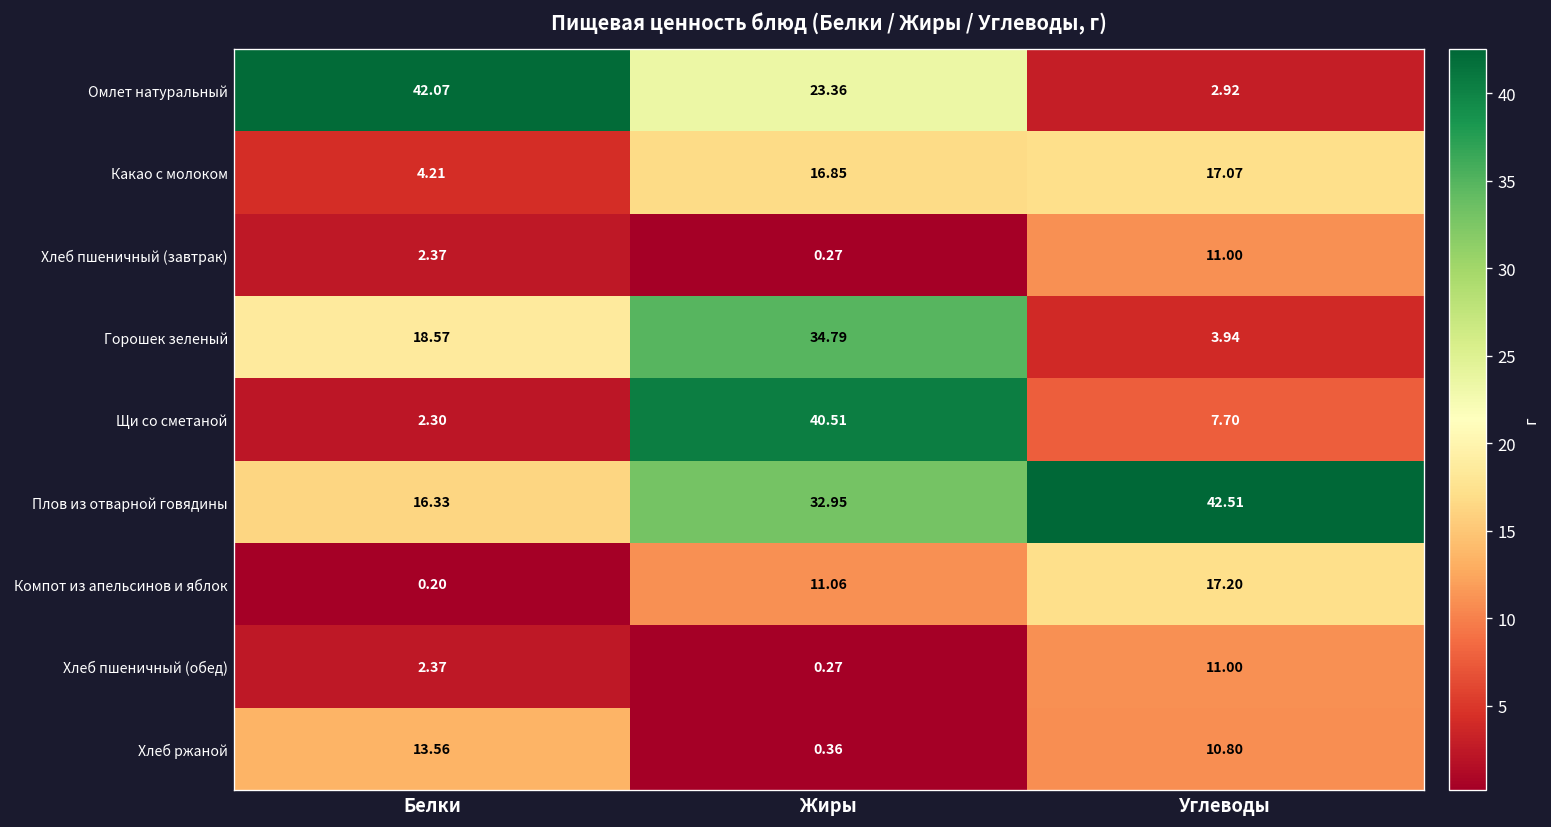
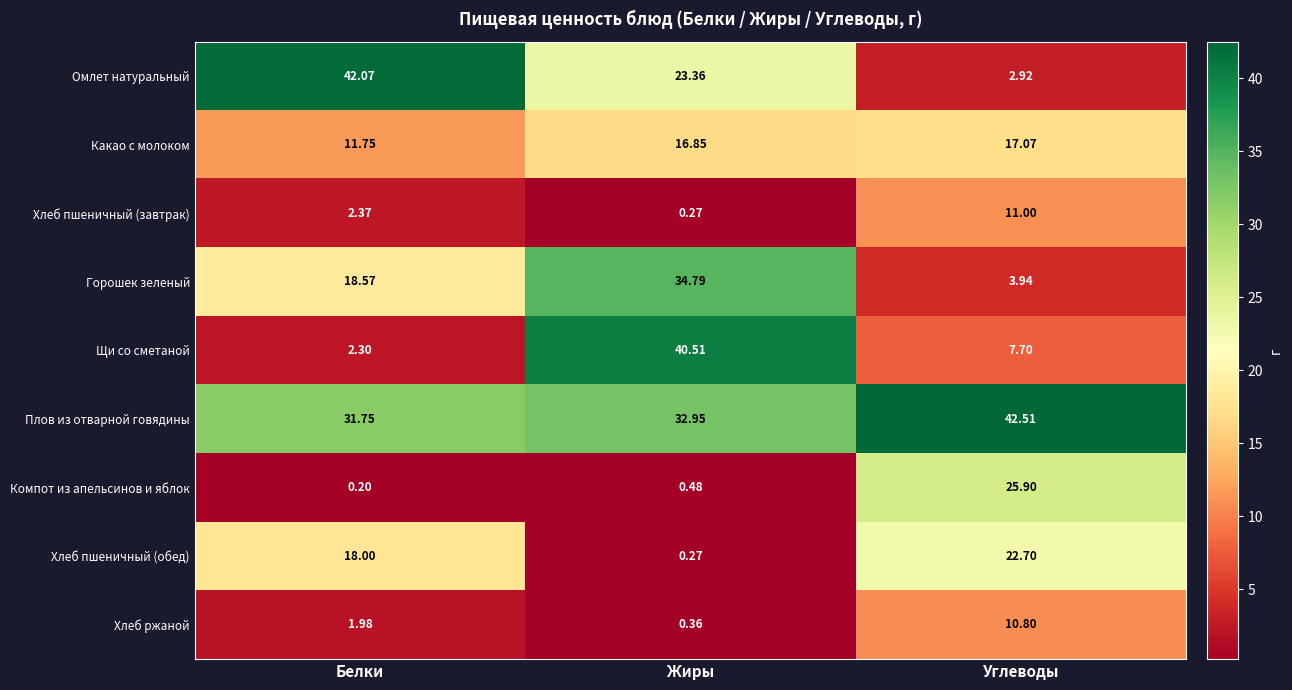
  {
    "Омлет натуральный": {
      "Белки": 42.07,
      "Жиры": 23.36,
      "Углеводы": 2.92
    },
    "Какао с молоком": {
-     "Белки": 4.21,
+     "Белки": 11.75,
      "Жиры": 16.85,
      "Углеводы": 17.07
    },
    "Хлеб пшеничный (завтрак)": {
      "Белки": 2.37,
      "Жиры": 0.27,
      "Углеводы": 11.00
    },
    "Горошек зеленый": {
      "Белки": 18.57,
      "Жиры": 34.79,
      "Углеводы": 3.94
    },
    "Щи со сметаной": {
      "Белки": 2.30,
      "Жиры": 40.51,
      "Углеводы": 7.70
    },
    "Плов из отварной говядины": {
-     "Белки": 16.33,
+     "Белки": 31.75,
      "Жиры": 32.95,
      "Углеводы": 42.51
    },
    "Компот из апельсинов и яблок": {
      "Белки": 0.20,
-     "Жиры": 11.06,
-     "Углеводы": 17.20
+     "Жиры": 0.48,
+     "Углеводы": 25.90
    },
    "Хлеб пшеничный (обед)": {
-     "Белки": 2.37,
+     "Белки": 18.00,
      "Жиры": 0.27,
-     "Углеводы": 11.00
+     "Углеводы": 22.70
    },
    "Хлеб ржаной": {
-     "Белки": 13.56,
+     "Белки": 1.98,
      "Жиры": 0.36,
      "Углеводы": 10.80
    }
  }
